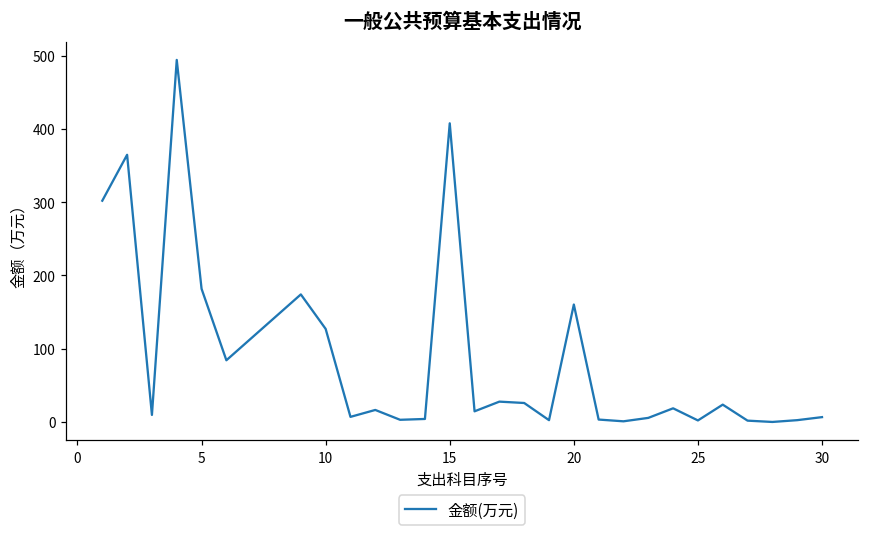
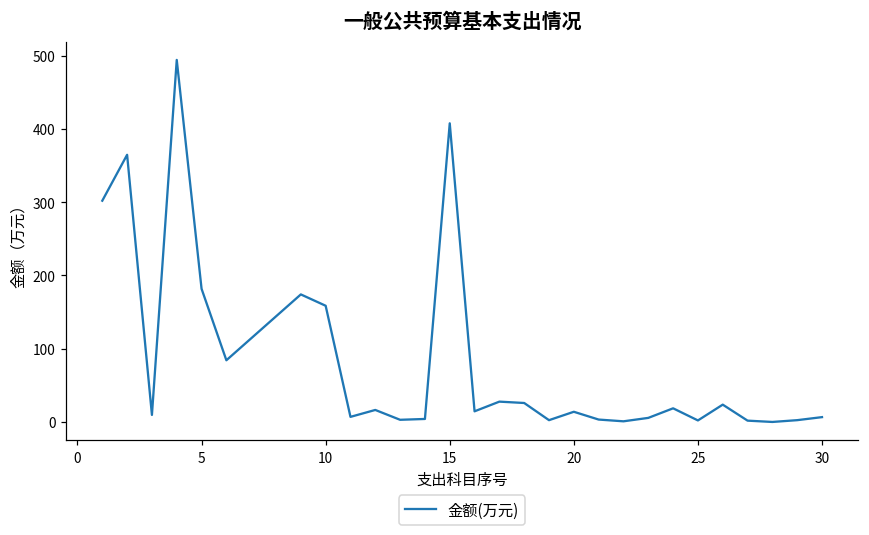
  {
    "5": 180,
-   "10": 130,
+   "10": 160,
    "15": 410,
-   "20": 160,
+   "20": 10,
    "25": 0,
    "30": 10
  }
